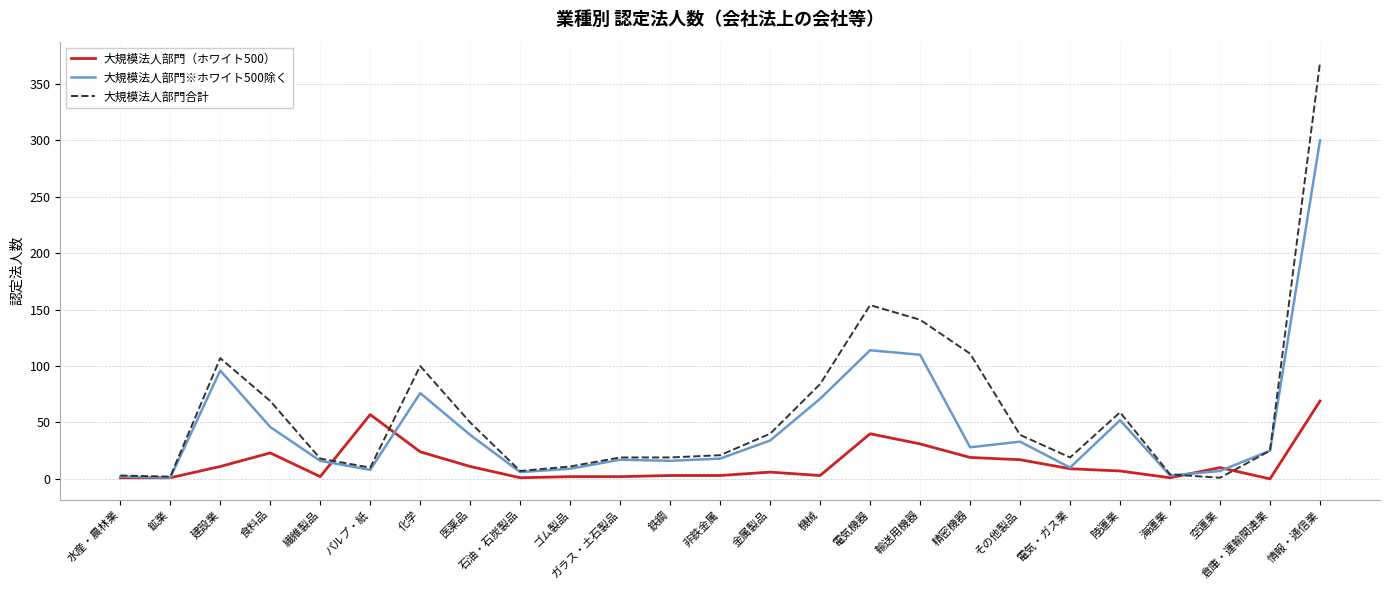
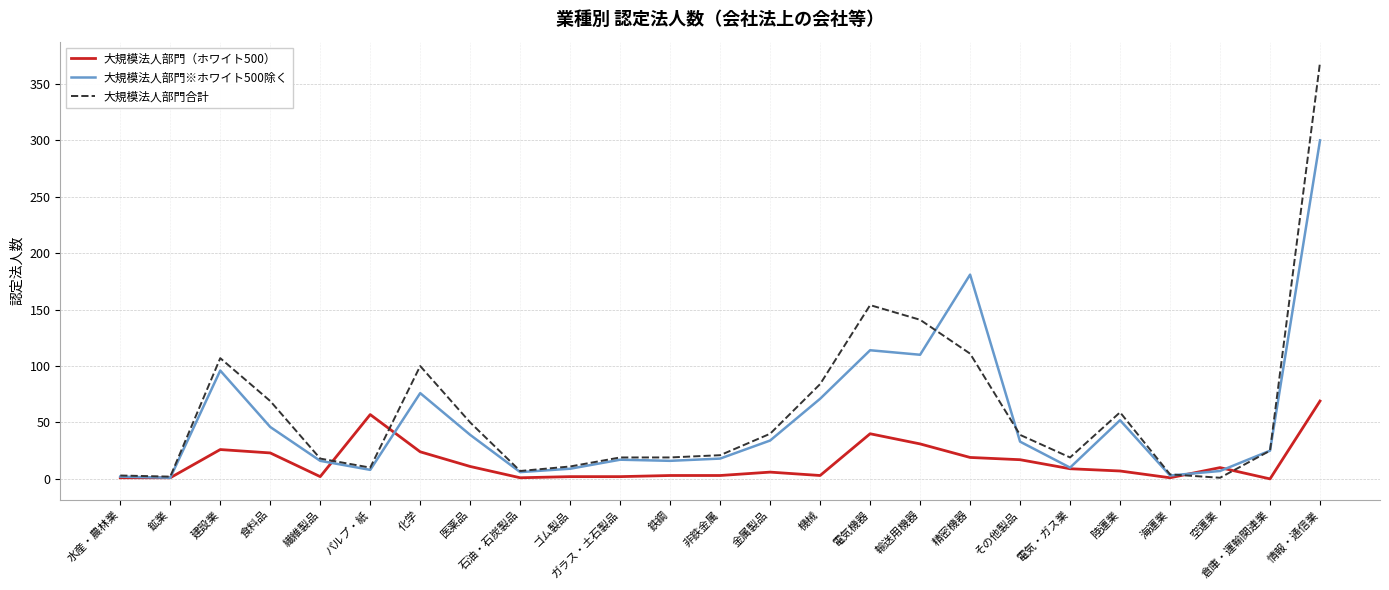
  {
    "大規模法人部門（ホワイト500）": {
-     "建設業": 11,
+     "建設業": 26,
      "食料品": 23,
      "繊維製品": 2,
      "パルプ・紙": 57,
      "化学": 24,
      "医薬品": 11,
      "石油・石炭製品": 1,
      "ゴム製品": 2,
      "ガラス・土石製品": 2,
      "鉄鋼": 3,
      "非鉄金属": 3,
      "金属製品": 6,
      "機械": 3,
      "電気機器": 40,
      "輸送用機器": 31,
      "精密機器": 19,
      "その他製品": 17,
      "陸運業": 7,
      "空運業": 10,
      "倉庫・運輸関連業": 0,
      "情報・通信業": 69
    },
    "大規模法人部門※ホワイト500除く": {
      "建設業": 96,
      "食料品": 46,
      "化学": 76,
      "医薬品": 39,
      "鉄鋼": 16,
      "非鉄金属": 18,
      "金属製品": 34,
      "機械": 71,
      "電気機器": 114,
      "輸送用機器": 110,
-     "精密機器": 28,
+     "精密機器": 181,
      "その他製品": 33,
      "陸運業": 52,
      "空運業": 7,
      "情報・通信業": 300
    },
    "大規模法人部門合計": {
      "建設業": 107,
      "食料品": 69,
      "化学": 100,
      "医薬品": 50,
      "鉄鋼": 19,
      "非鉄金属": 21,
      "金属製品": 40,
      "機械": 84,
      "電気機器": 154,
      "輸送用機器": 141,
      "精密機器": 111,
      "その他製品": 39,
      "電気・ガス業": 19,
      "陸運業": 59,
      "空運業": 1,
      "情報・通信業": 369
    }
  }
